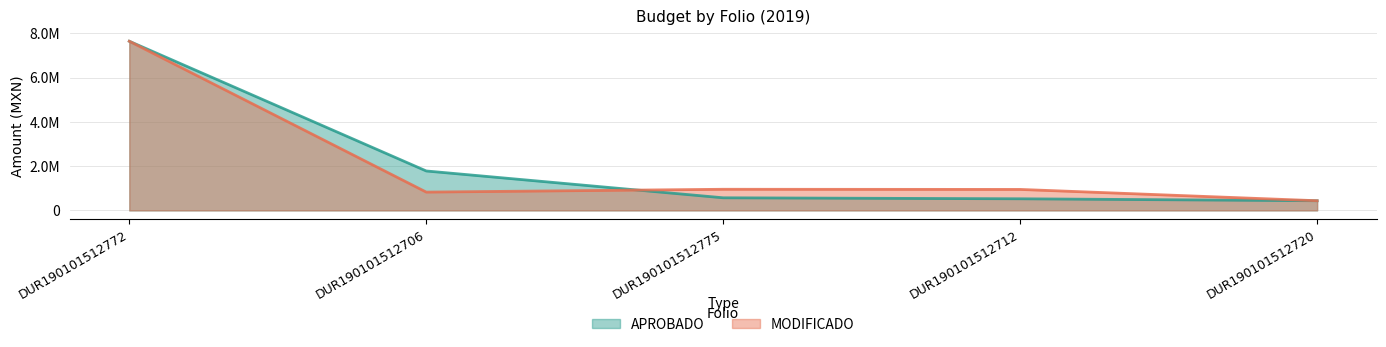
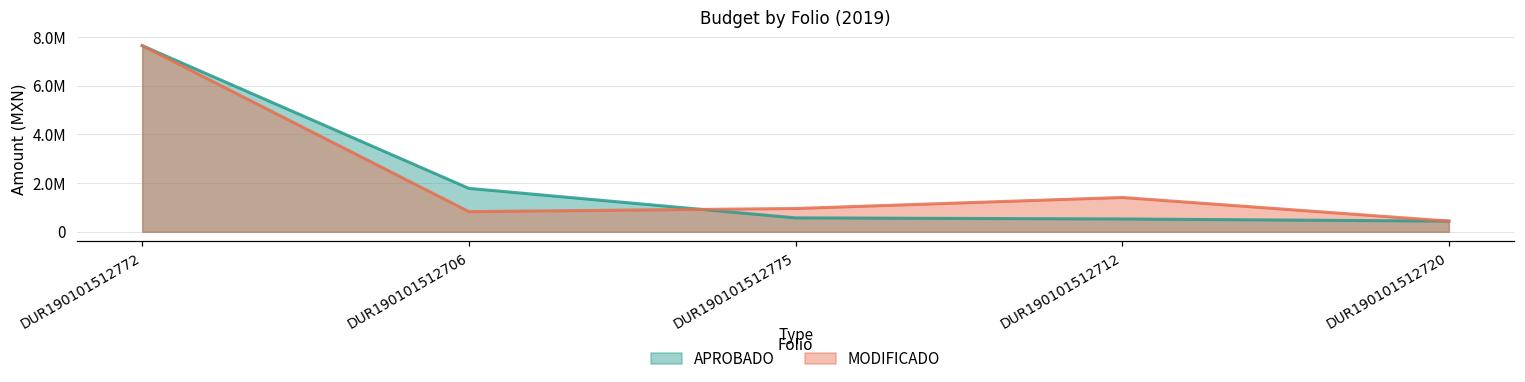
  {
    "APROBADO": {
      "DUR190101512706": 1800000,
      "DUR190101512775": 600000,
      "DUR190101512712": 500000
    },
    "MODIFICADO": {
      "DUR190101512706": 800000,
      "DUR190101512775": 1000000,
-     "DUR190101512712": 900000
+     "DUR190101512712": 1400000
    }
  }
